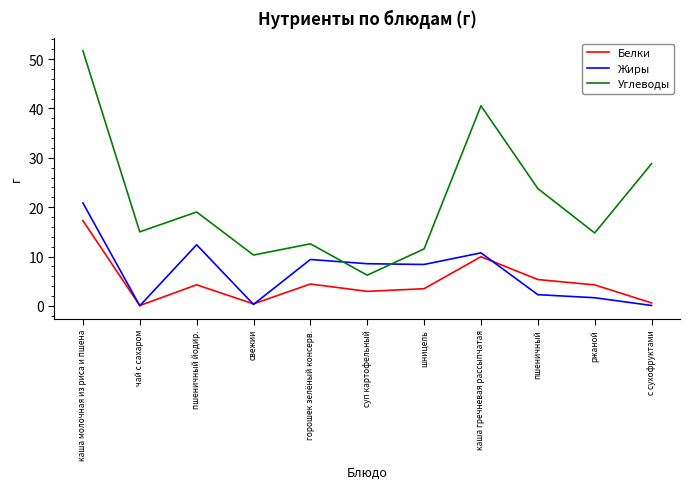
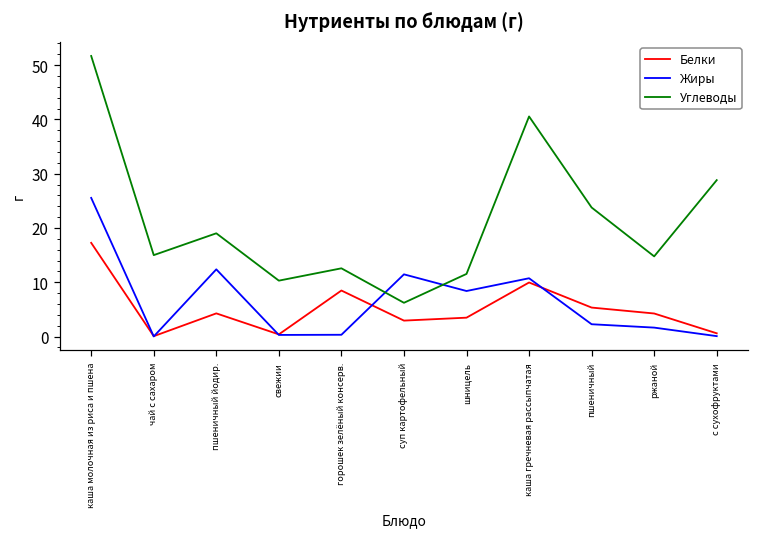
  {
    "Белки": {
      "каша молочная из риса и пшена": 17,
      "пшеничный йодир.": 4,
-     "горошек зелёный консерв.": 4,
+     "горошек зелёный консерв.": 8,
      "суп картофельный": 3,
      "шницель": 3,
      "каша гречневая рассыпчатая": 10,
      "пшеничный": 5,
      "ржаной": 4,
      "с сухофруктами": 1
    },
    "Жиры": {
-     "каша молочная из риса и пшена": 21,
+     "каша молочная из риса и пшена": 26,
      "пшеничный йодир.": 12,
-     "горошек зелёный консерв.": 9,
-     "суп картофельный": 9,
+     "горошек зелёный консерв.": 0,
+     "суп картофельный": 11,
      "шницель": 8,
      "каша гречневая рассыпчатая": 11,
      "пшеничный": 2,
      "ржаной": 2,
      "с сухофруктами": 0
    },
    "Углеводы": {
      "каша молочная из риса и пшена": 52,
      "чай с сахаром": 15,
      "пшеничный йодир.": 19,
      "свежии": 10,
      "горошек зелёный консерв.": 13,
      "суп картофельный": 6,
      "шницель": 12,
      "каша гречневая рассыпчатая": 41,
      "пшеничный": 24,
      "ржаной": 15,
      "с сухофруктами": 29
    }
  }
